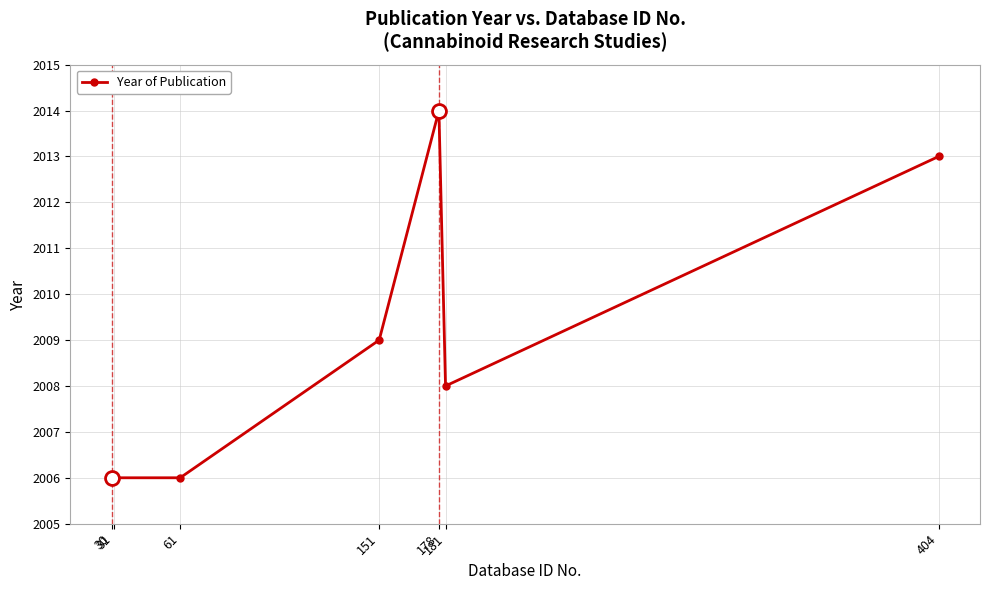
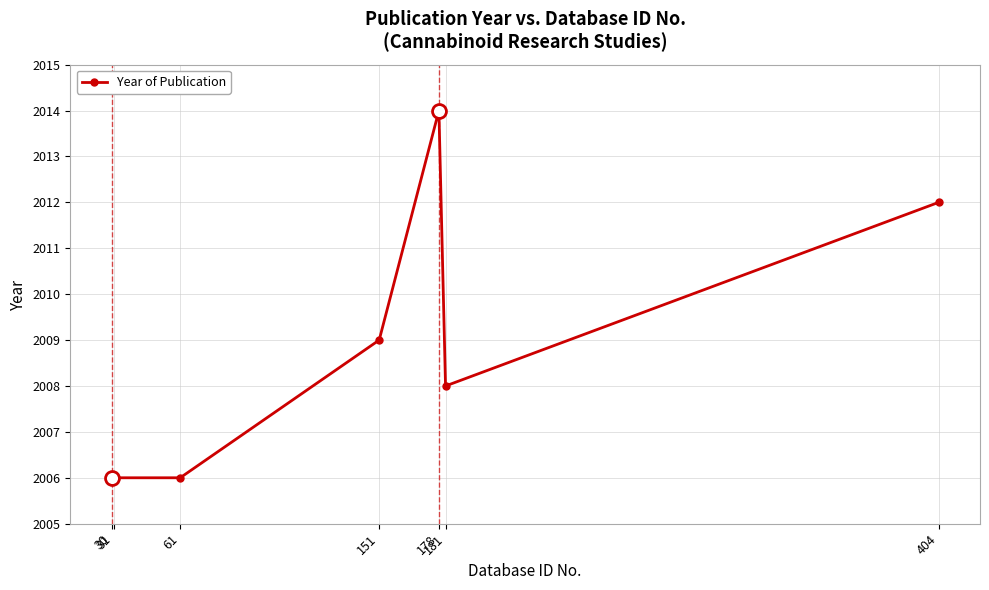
  {
    "Year of Publication": {
      "61": 2006,
      "151": 2009,
      "181": 2008,
-     "404": 2013
+     "404": 2012
    }
  }
